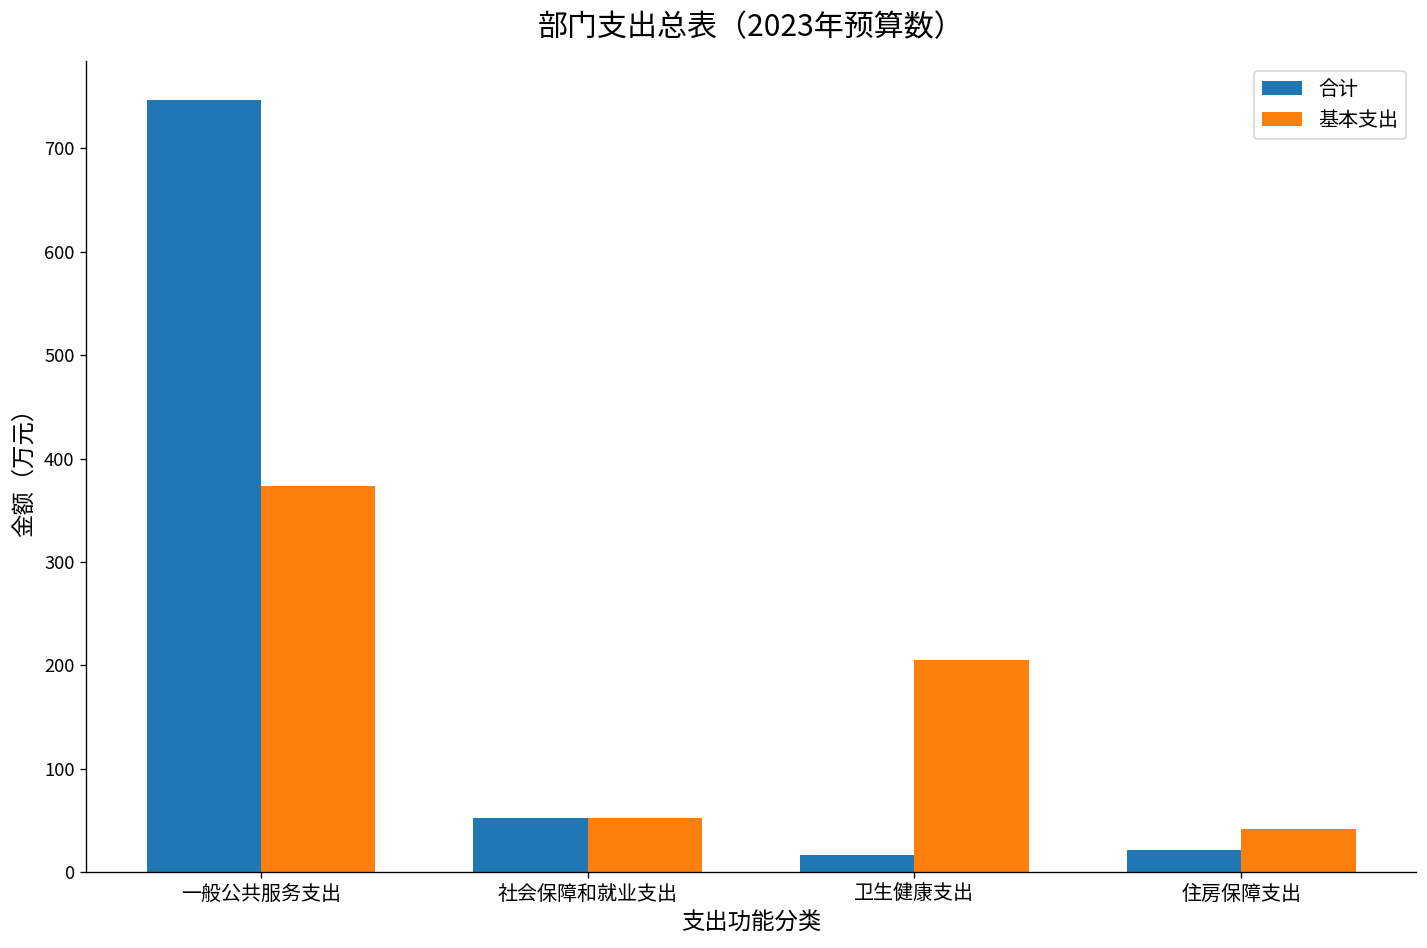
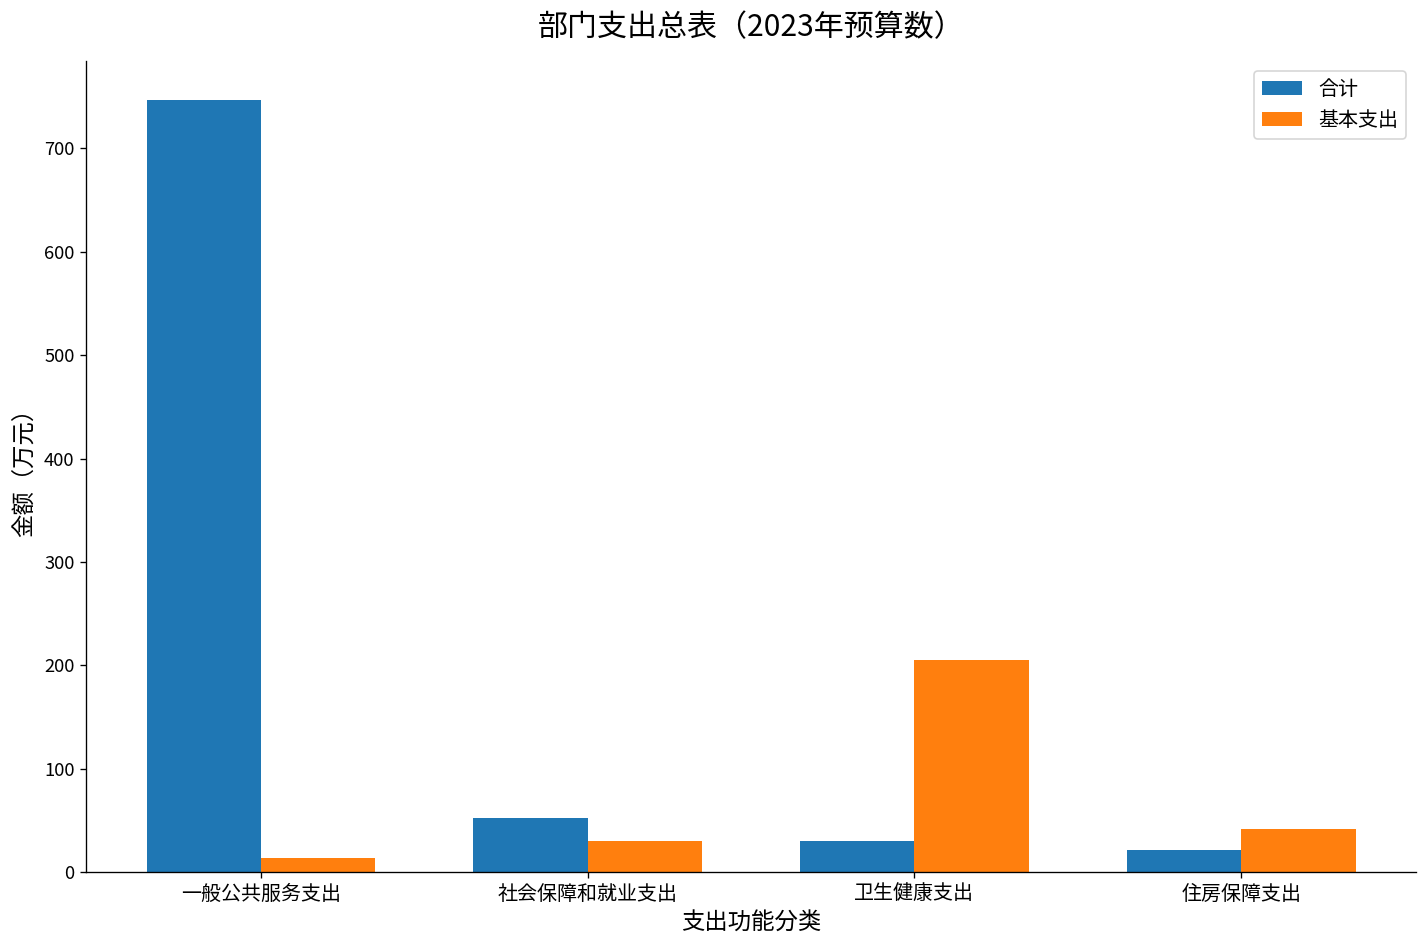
  {
    "合计": {
      "一般公共服务支出": 750,
      "社会保障和就业支出": 50,
-     "卫生健康支出": 20,
+     "卫生健康支出": 30,
      "住房保障支出": 20
    },
    "基本支出": {
-     "一般公共服务支出": 370,
-     "社会保障和就业支出": 50,
+     "一般公共服务支出": 10,
+     "社会保障和就业支出": 30,
      "卫生健康支出": 210,
      "住房保障支出": 40
    }
  }
